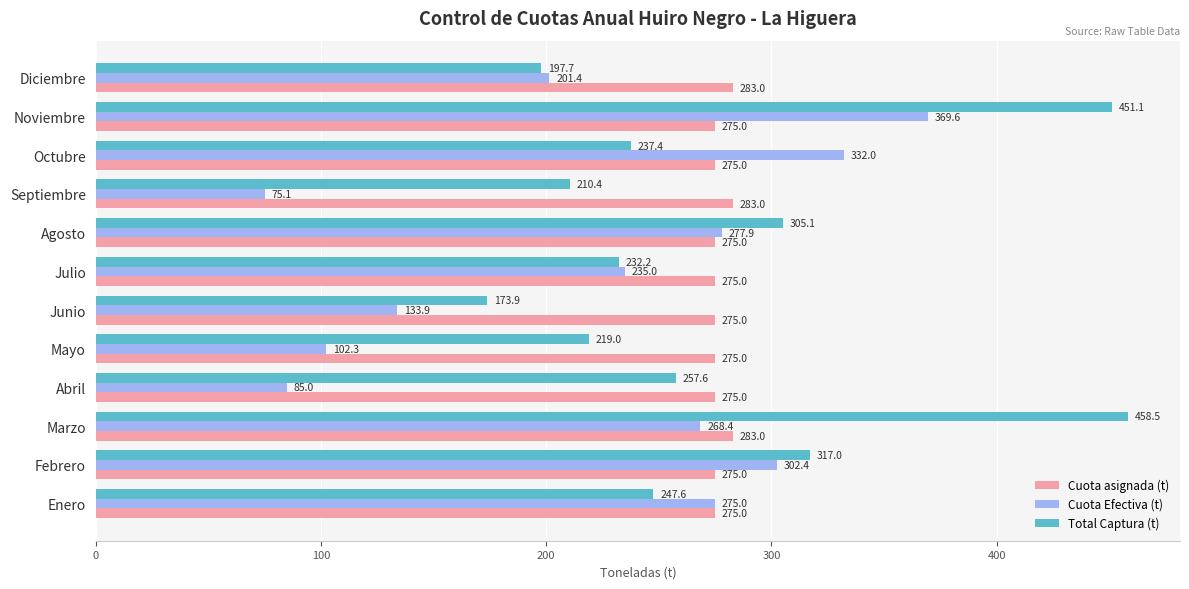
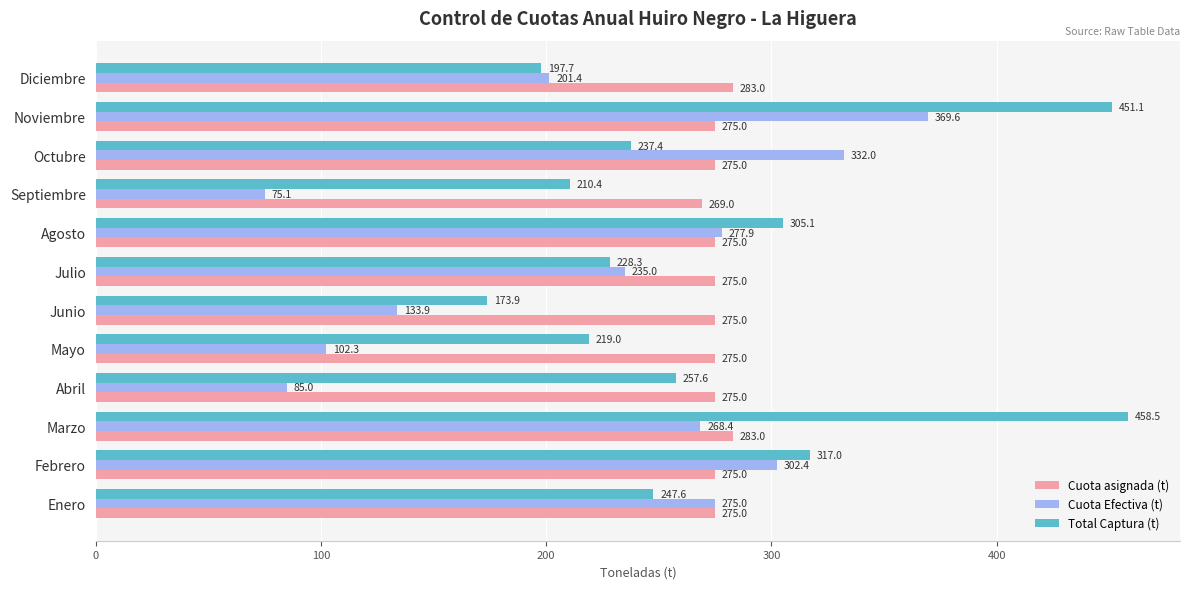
  {
    "Cuota asignada (t)": {
      "Diciembre": 283.0,
      "Noviembre": 275.0,
      "Octubre": 275.0,
-     "Septiembre": 283.0,
+     "Septiembre": 269.0,
      "Agosto": 275.0,
      "Julio": 275.0,
      "Junio": 275.0,
      "Mayo": 275.0,
      "Abril": 275.0,
      "Marzo": 283.0,
      "Febrero": 275.0,
      "Enero": 275.0
    },
    "Cuota Efectiva (t)": {
      "Diciembre": 201.4,
      "Noviembre": 369.6,
      "Octubre": 332.0,
      "Septiembre": 75.1,
      "Agosto": 277.9,
      "Julio": 235.0,
      "Junio": 133.9,
      "Mayo": 102.3,
      "Abril": 85.0,
      "Marzo": 268.4,
      "Febrero": 302.4,
      "Enero": 275.0
    },
    "Total Captura (t)": {
      "Diciembre": 197.7,
      "Noviembre": 451.1,
      "Octubre": 237.4,
      "Septiembre": 210.4,
      "Agosto": 305.1,
-     "Julio": 232.2,
+     "Julio": 228.3,
      "Junio": 173.9,
      "Mayo": 219.0,
      "Abril": 257.6,
      "Marzo": 458.5,
      "Febrero": 317.0,
      "Enero": 247.6
    }
  }
